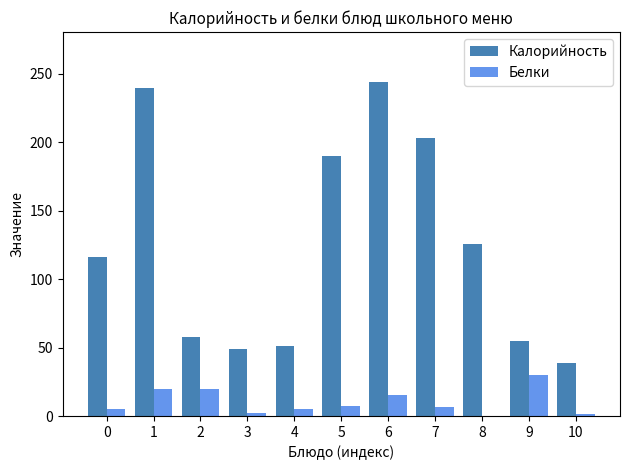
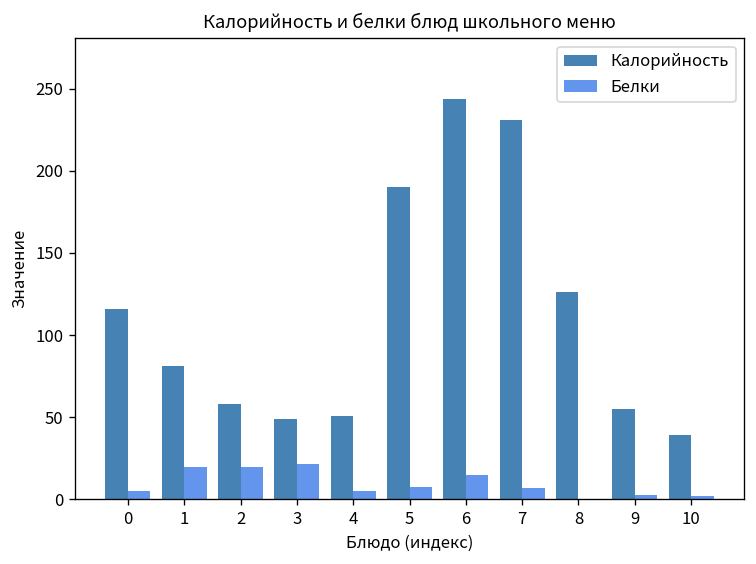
  {
    "Калорийность": {
      "0": 116,
-     "1": 240,
+     "1": 81,
      "2": 58,
      "3": 49,
      "4": 51,
      "5": 190,
      "6": 244,
-     "7": 203,
+     "7": 231,
      "8": 126,
      "9": 55,
      "10": 39
    },
    "Белки": {
      "0": 5,
      "1": 20,
      "2": 20,
-     "3": 2,
+     "3": 22,
      "4": 5,
      "5": 7,
      "6": 15,
      "7": 7,
-     "9": 30
+     "9": 3
    }
  }
